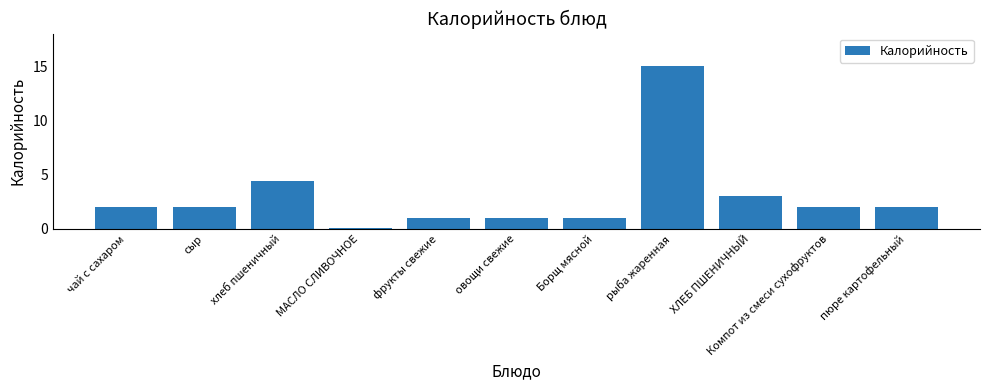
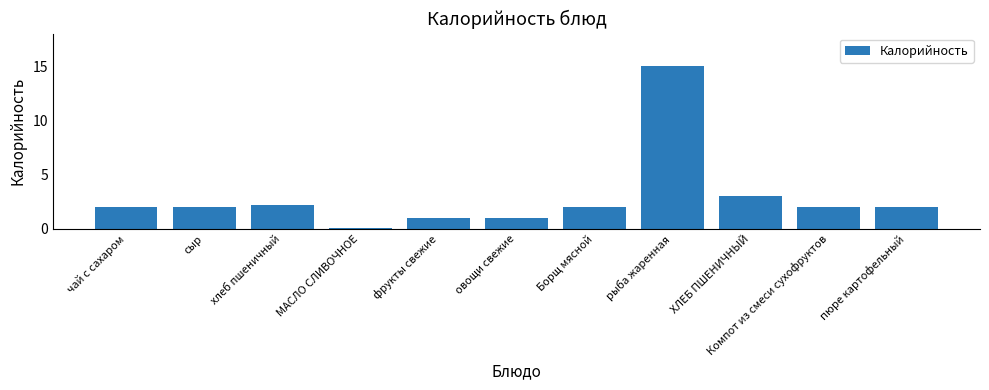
  {
    "чай с сахаром": 2.0,
    "сыр": 2.0,
-   "хлеб пшеничный": 4.4,
+   "хлеб пшеничный": 2.2,
    "фрукты свежие": 1.0,
    "овощи свежие": 1.0,
-   "Борщ мясной": 1,
+   "Борщ мясной": 2,
    "рыба жаренная": 15.0,
    "ХЛЕБ ПШЕНИЧНЫЙ": 3.0,
    "Компот из смеси сухофруктов": 2.0,
    "пюре картофельный": 2.0
  }
